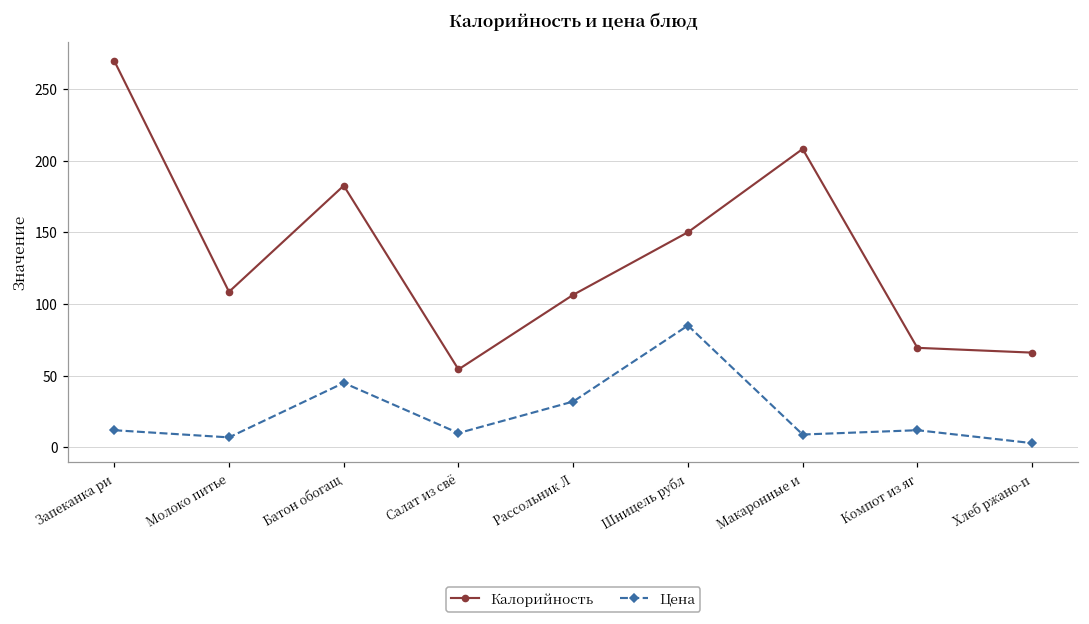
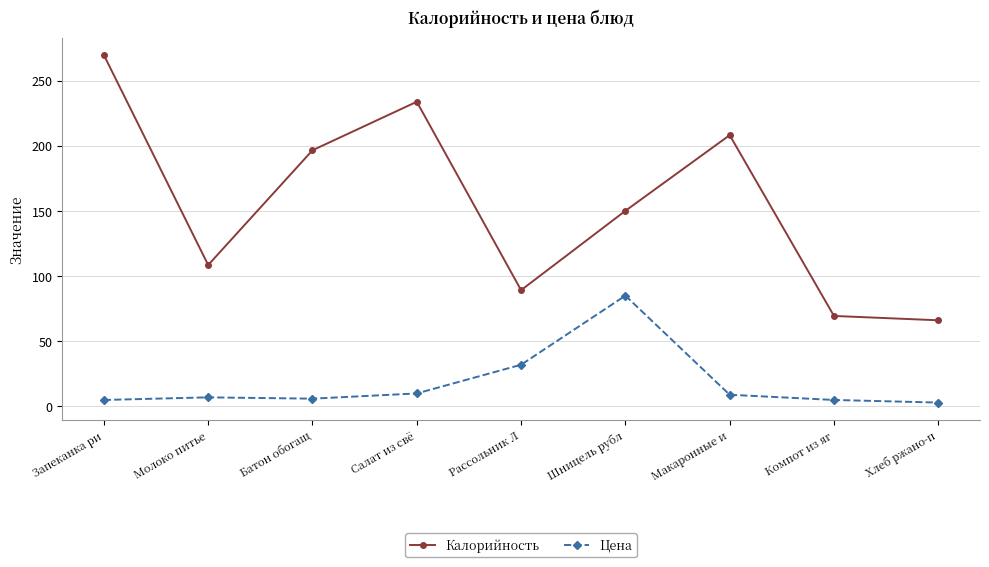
  {
    "Калорийность": {
      "Запеканка ри": 270,
      "Молоко питье": 109,
-     "Батон обогащ": 183,
-     "Салат из свё": 54,
-     "Рассольник Л": 106,
+     "Батон обогащ": 197,
+     "Салат из свё": 234,
+     "Рассольник Л": 89,
      "Шницель рубл": 150,
      "Макаронные и": 208,
      "Компот из яг": 69,
      "Хлеб ржано-п": 66
    },
    "Цена": {
-     "Запеканка ри": 12,
+     "Запеканка ри": 5,
      "Молоко питье": 7,
-     "Батон обогащ": 45,
+     "Батон обогащ": 6,
      "Салат из свё": 10,
      "Рассольник Л": 32,
      "Шницель рубл": 85,
      "Макаронные и": 9,
-     "Компот из яг": 12,
+     "Компот из яг": 5,
      "Хлеб ржано-п": 3
    }
  }
